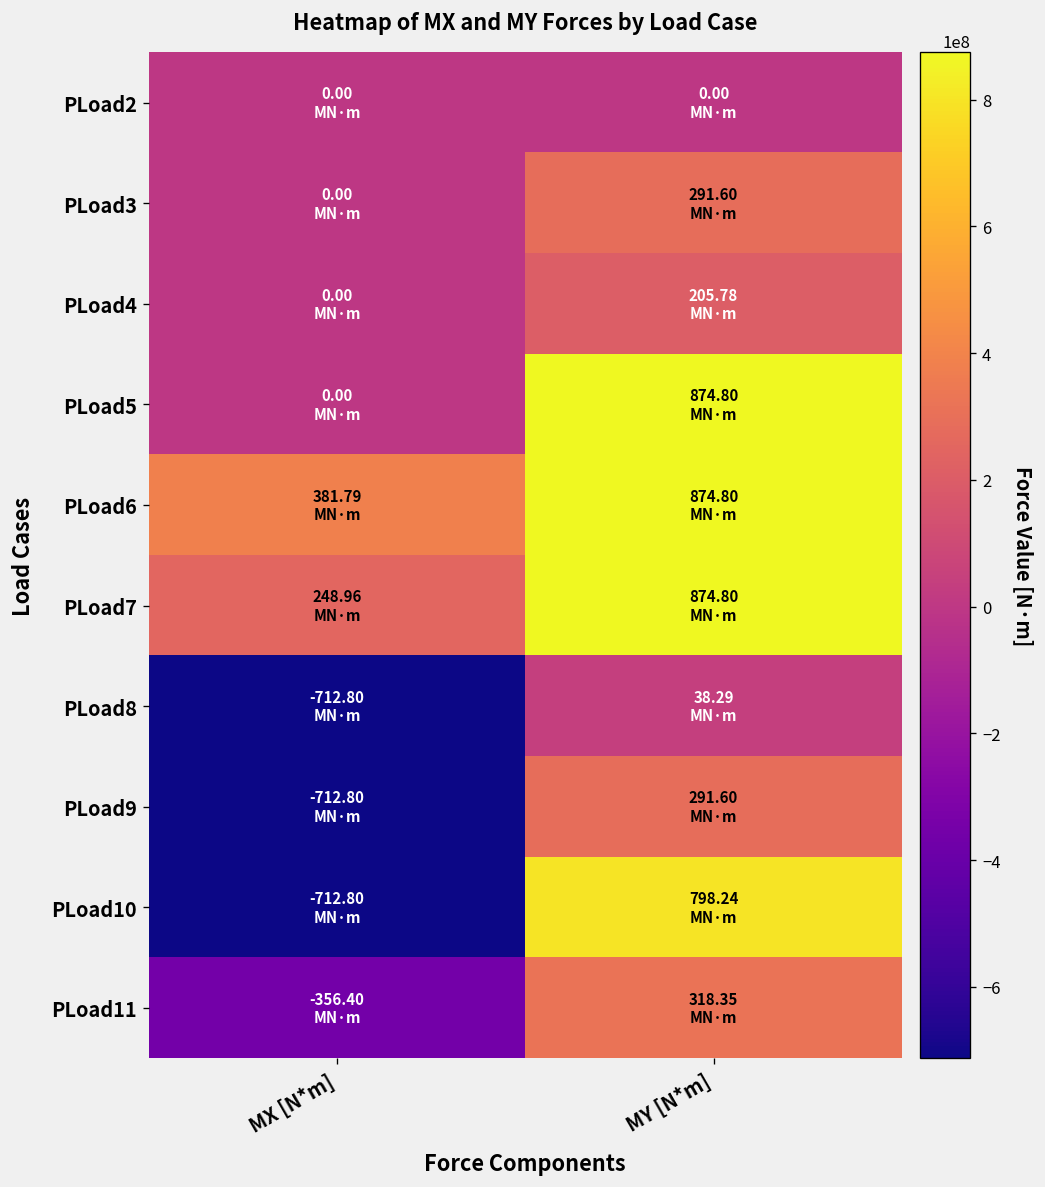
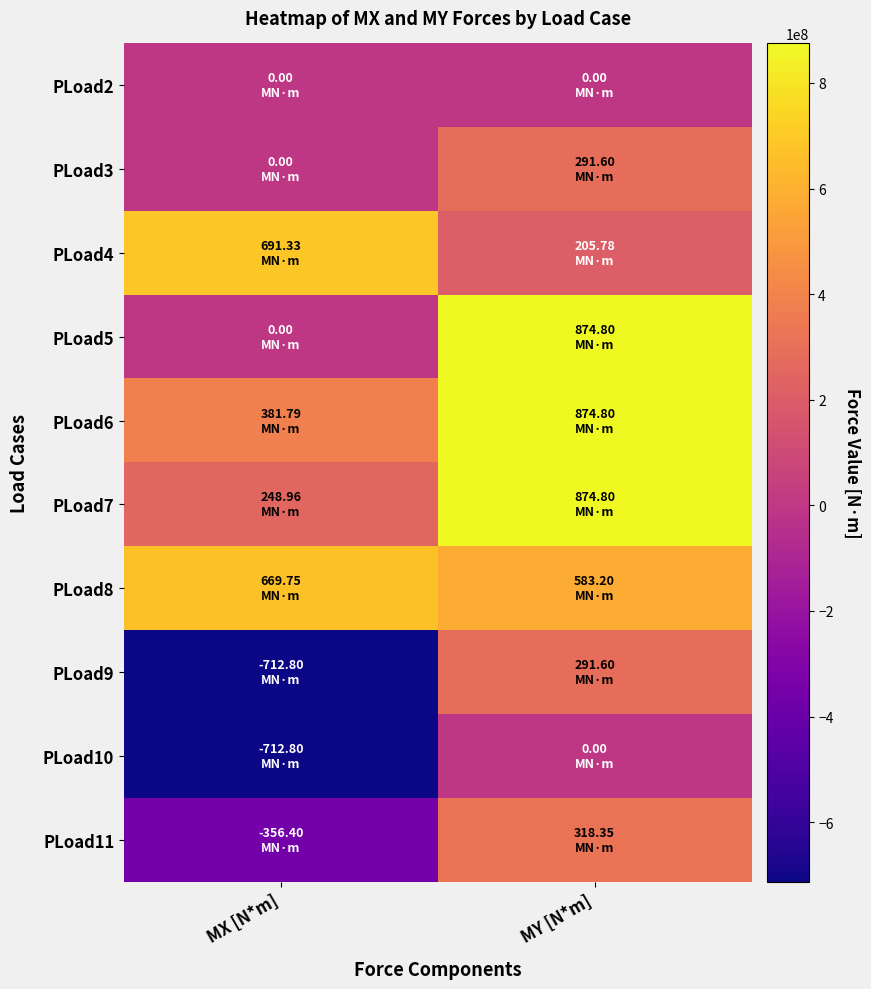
  {
    "PLoad2": {
      "MX [N*m]": 0.00,
      "MY [N*m]": 0.00
    },
    "PLoad3": {
      "MX [N*m]": 0.00,
      "MY [N*m]": 291.60
    },
    "PLoad4": {
-     "MX [N*m]": 0.00,
+     "MX [N*m]": 691.33,
      "MY [N*m]": 205.78
    },
    "PLoad5": {
      "MX [N*m]": 0.00,
      "MY [N*m]": 874.80
    },
    "PLoad6": {
      "MX [N*m]": 381.79,
      "MY [N*m]": 874.80
    },
    "PLoad7": {
      "MX [N*m]": 248.96,
      "MY [N*m]": 874.80
    },
    "PLoad8": {
-     "MX [N*m]": -712.80,
-     "MY [N*m]": 38.29
+     "MX [N*m]": 669.75,
+     "MY [N*m]": 583.20
    },
    "PLoad9": {
      "MX [N*m]": -712.80,
      "MY [N*m]": 291.60
    },
    "PLoad10": {
      "MX [N*m]": -712.80,
-     "MY [N*m]": 798.24
+     "MY [N*m]": 0.00
    },
    "PLoad11": {
      "MX [N*m]": -356.40,
      "MY [N*m]": 318.35
    }
  }
